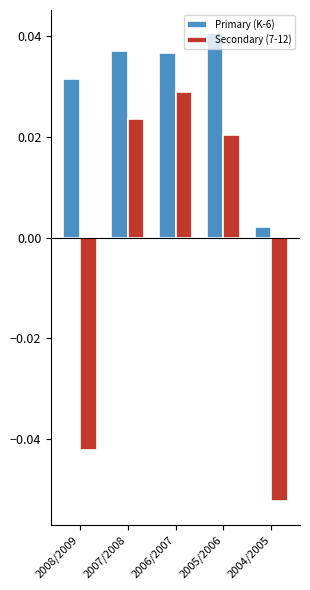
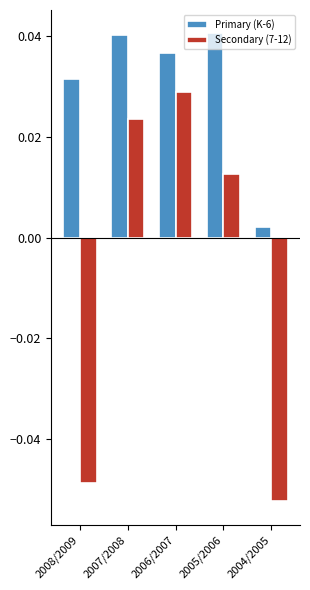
  {
    "Primary (K-6)": {
      "2008/2009": 0.031,
-     "2007/2008": 0.037,
+     "2007/2008": 0.040,
      "2006/2007": 0.037,
      "2004/2005": 0.002
    },
    "Secondary (7-12)": {
-     "2008/2009": -0.042,
+     "2008/2009": -0.049,
      "2007/2008": 0.023,
      "2006/2007": 0.029,
-     "2005/2006": 0.020,
+     "2005/2006": 0.013,
      "2004/2005": -0.052
    }
  }
